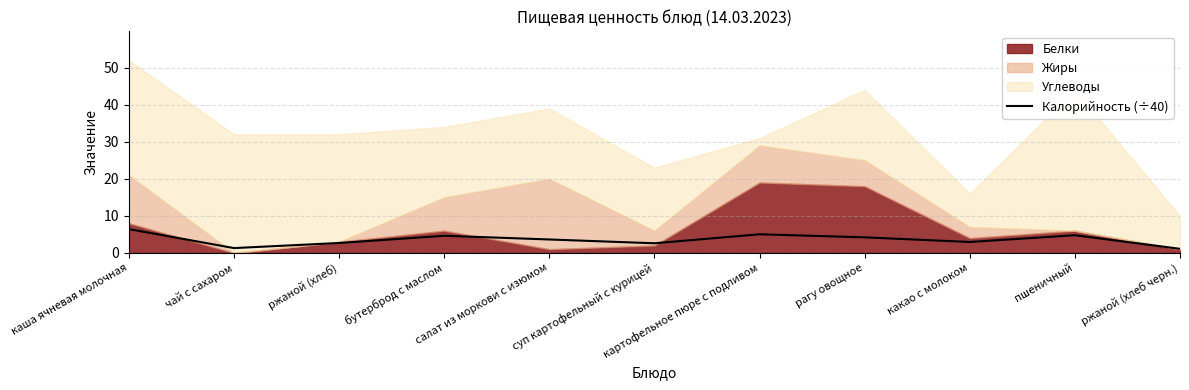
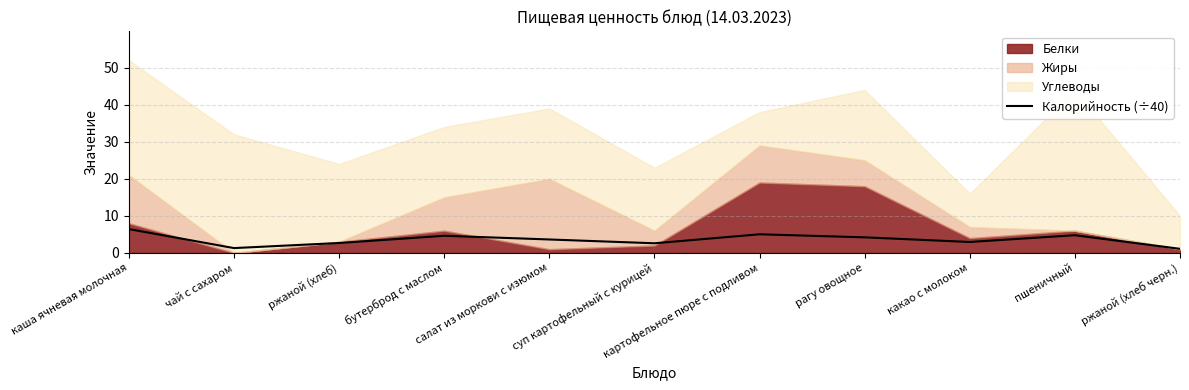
  {
    "Калорийность (÷40)": {
      "каша ячневая молочная": 6,
      "чай с сахаром": 1,
      "бутерброд с маслом": 5,
      "салат из моркови с изюмом": 4,
      "картофельное пюре с подливом": 5,
      "рагу овощное": 4,
      "какао с молоком": 3,
      "пшеничный": 5
    },
    "Белки": {
      "каша ячневая молочная": 8,
      "бутерброд с маслом": 6,
      "салат из моркови с изюмом": 1,
      "картофельное пюре с подливом": 19,
      "рагу овощное": 18,
      "какао с молоком": 4
    },
    "Жиры": {
      "каша ячневая молочная": 13,
      "бутерброд с маслом": 9,
      "салат из моркови с изюмом": 19,
      "суп картофельный с курицей": 4,
      "картофельное пюре с подливом": 10,
      "рагу овощное": 7,
      "какао с молоком": 3
    },
    "Углеводы": {
      "каша ячневая молочная": 31,
      "чай с сахаром": 32,
-     "ржаной (хлеб)": 29,
+     "ржаной (хлеб)": 21,
      "бутерброд с маслом": 19,
      "салат из моркови с изюмом": 19,
      "суп картофельный с курицей": 17,
-     "картофельное пюре с подливом": 2,
+     "картофельное пюре с подливом": 9,
      "рагу овощное": 19,
      "какао с молоком": 9,
      "ржаной (хлеб черн.)": 9
    }
  }
